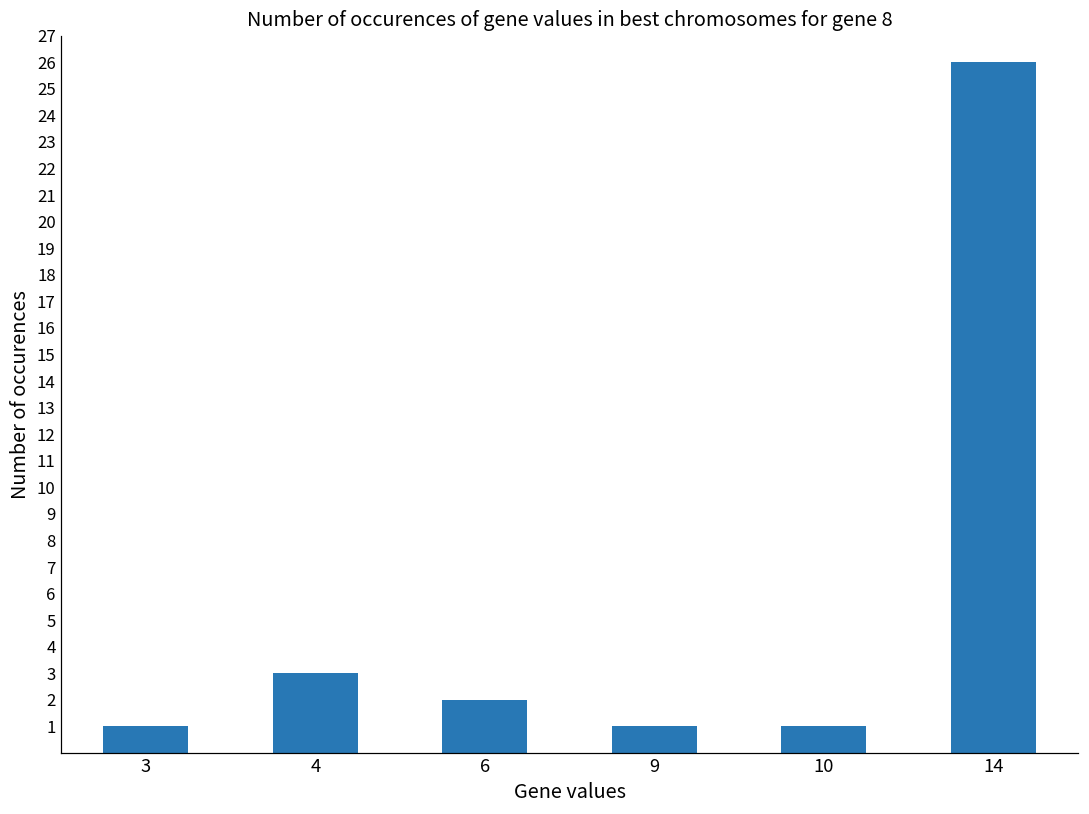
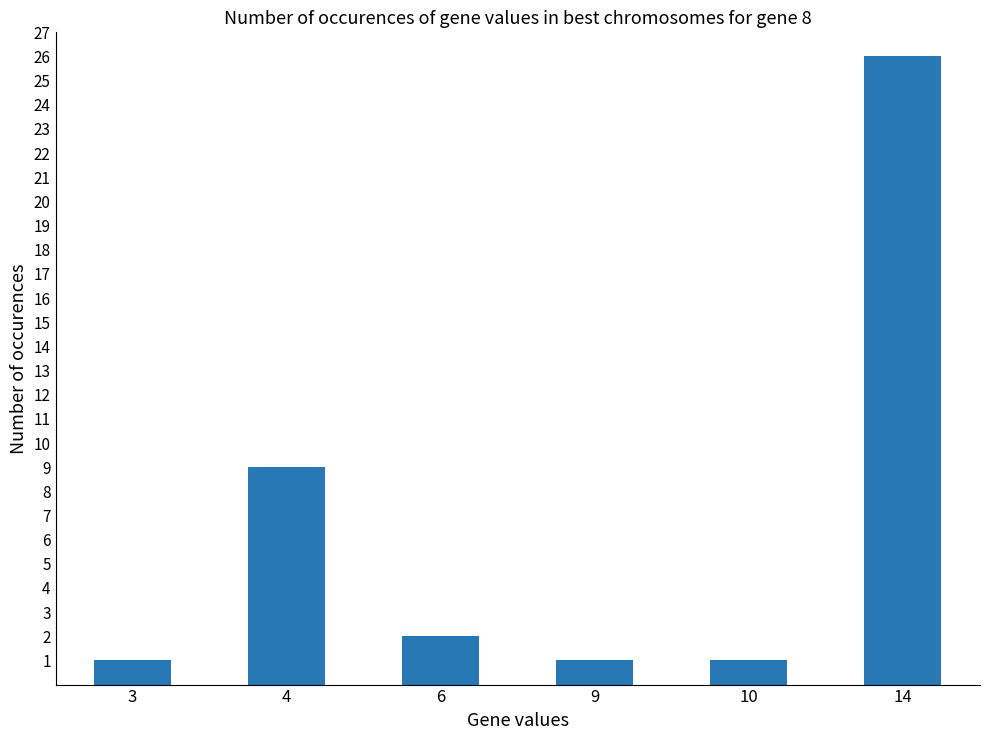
  {
    "3": 1,
-   "4": 3,
+   "4": 9,
    "6": 2,
    "9": 1,
    "10": 1,
    "14": 26
  }
